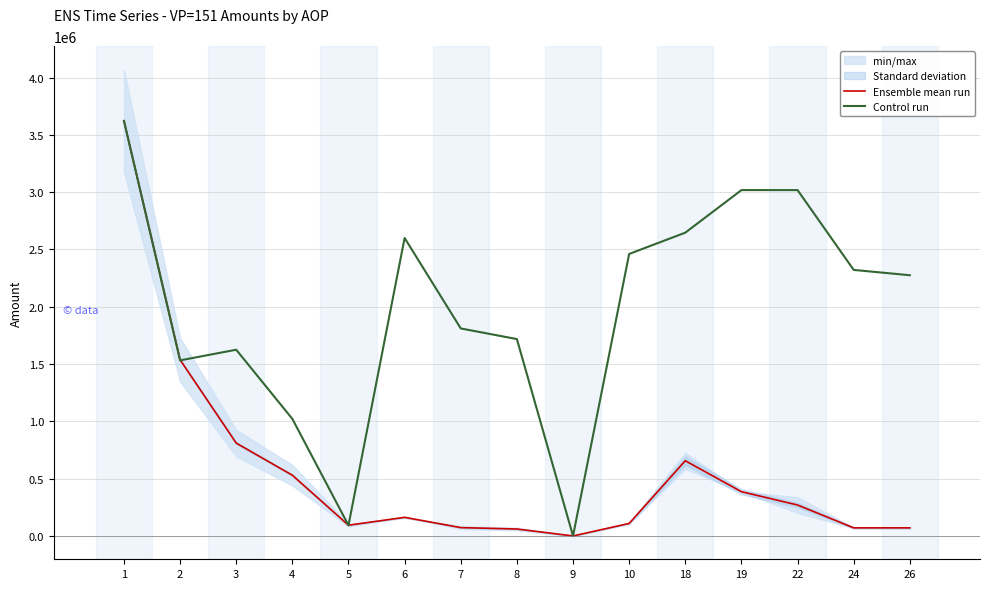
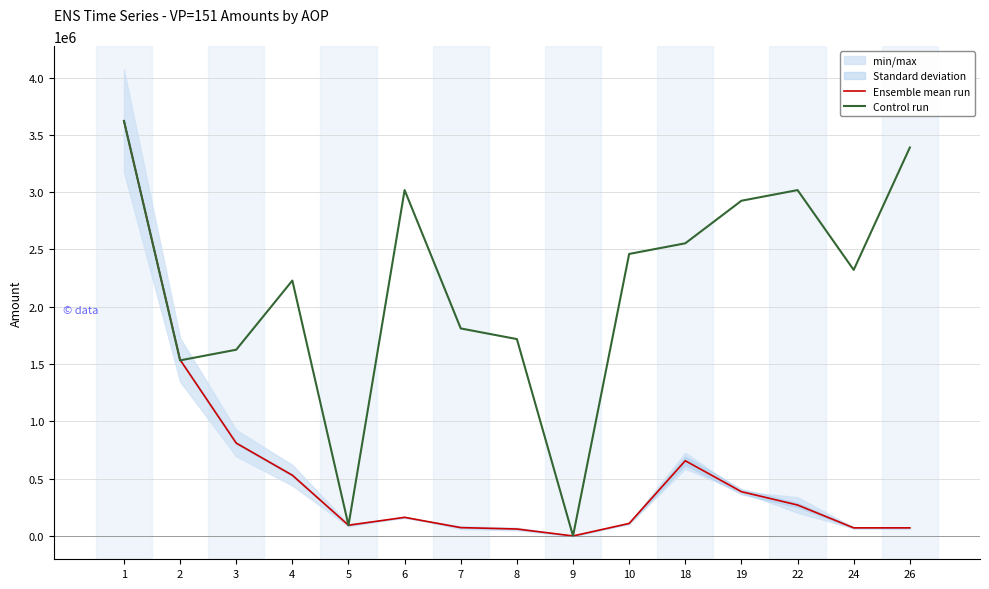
  {
    "Ensemble mean run": {
      "18": 660000
    },
    "Control run": {
      "3": 1630000,
-     "4": 1020000,
-     "6": 2600000,
+     "4": 2230000,
+     "6": 3020000,
      "7": 1810000,
      "8": 1720000,
      "10": 2460000,
-     "18": 2650000,
-     "19": 3020000,
+     "18": 2550000,
+     "19": 2930000,
      "22": 3020000,
      "24": 2320000,
-     "26": 2280000
+     "26": 3390000
    }
  }
